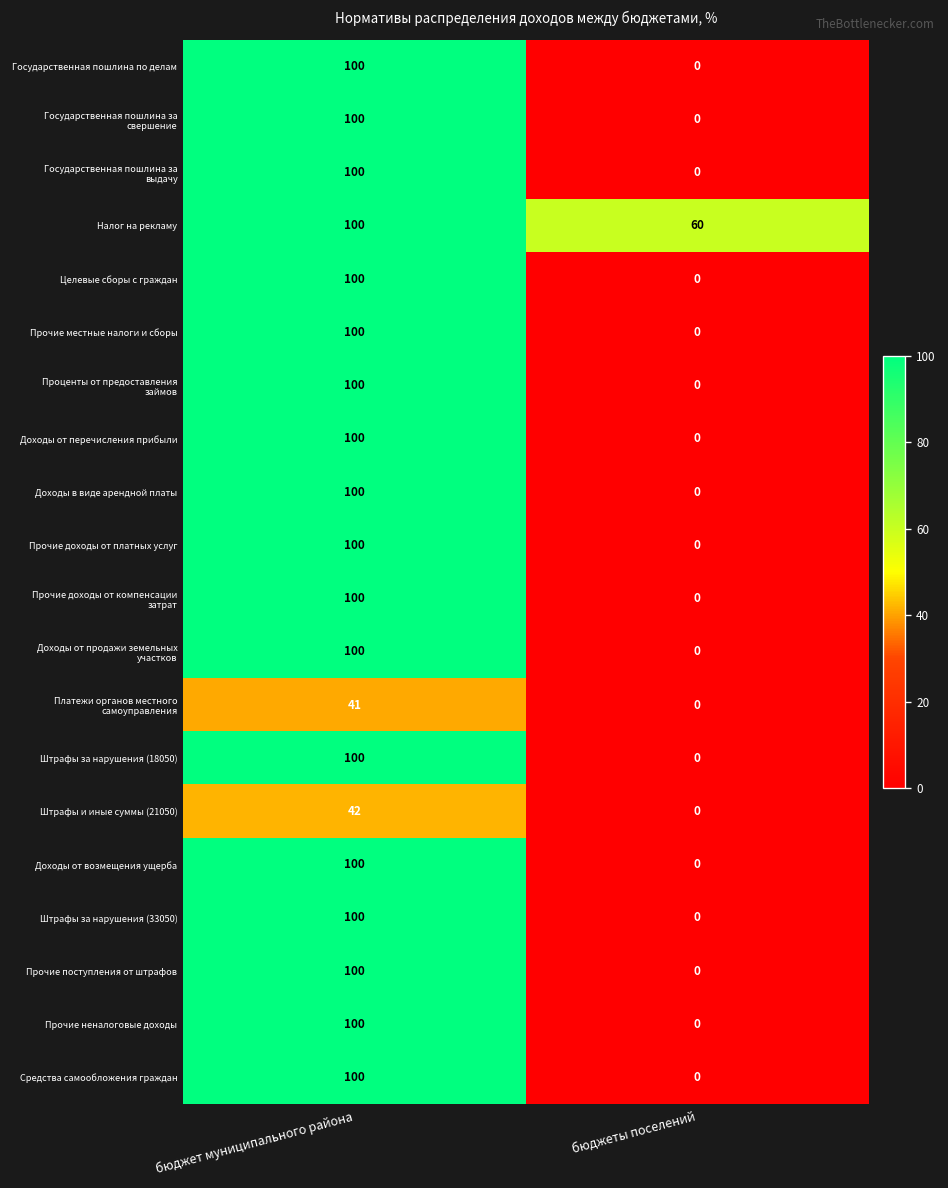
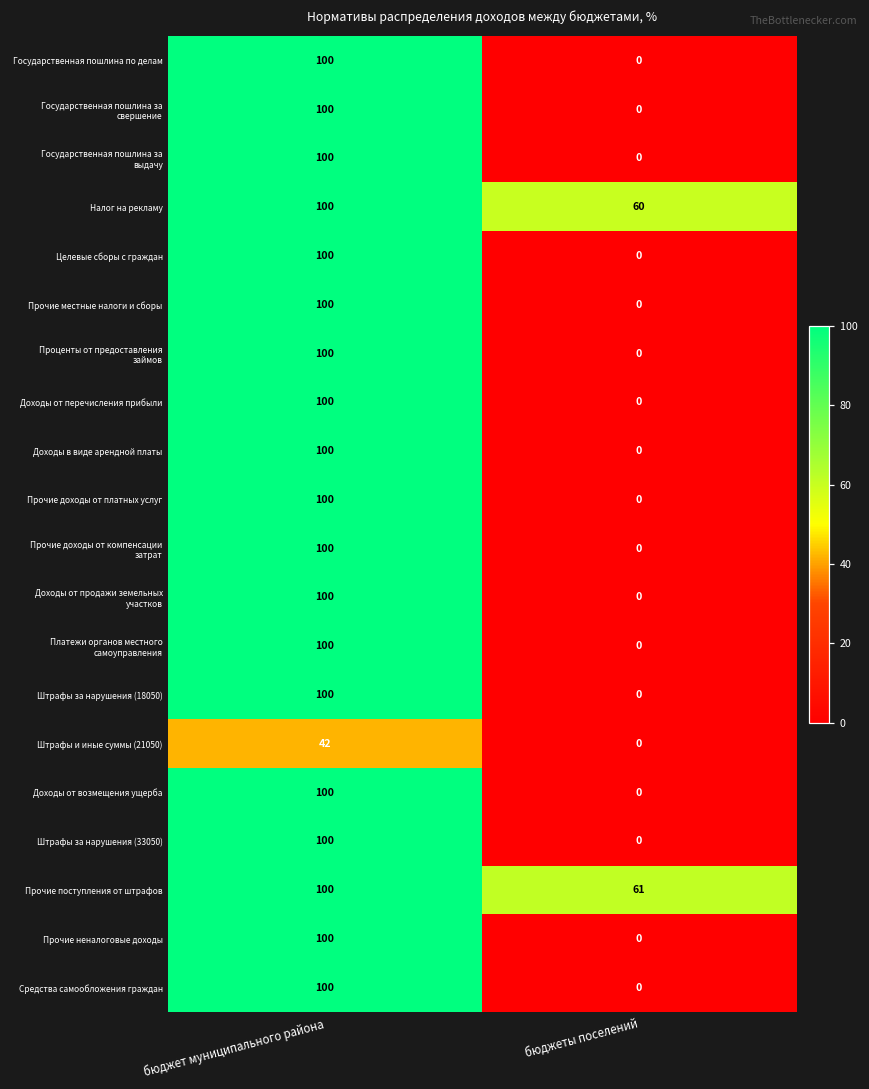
  {
    "Государственная пошлина по делам": {
      "бюджет муниципального района": 100,
      "бюджеты поселений": 0
    },
    "Государственная пошлина за свершение": {
      "бюджет муниципального района": 100,
      "бюджеты поселений": 0
    },
    "Государственная пошлина за выдачу": {
      "бюджет муниципального района": 100,
      "бюджеты поселений": 0
    },
    "Налог на рекламу": {
      "бюджет муниципального района": 100,
      "бюджеты поселений": 60
    },
    "Целевые сборы с граждан": {
      "бюджет муниципального района": 100,
      "бюджеты поселений": 0
    },
    "Прочие местные налоги и сборы": {
      "бюджет муниципального района": 100,
      "бюджеты поселений": 0
    },
    "Проценты от предоставления займов": {
      "бюджет муниципального района": 100,
      "бюджеты поселений": 0
    },
    "Доходы от перечисления прибыли": {
      "бюджет муниципального района": 100,
      "бюджеты поселений": 0
    },
    "Доходы в виде арендной платы": {
      "бюджет муниципального района": 100,
      "бюджеты поселений": 0
    },
    "Прочие доходы от платных услуг": {
      "бюджет муниципального района": 100,
      "бюджеты поселений": 0
    },
    "Прочие доходы от компенсации затрат": {
      "бюджет муниципального района": 100,
      "бюджеты поселений": 0
    },
    "Доходы от продажи земельных участков": {
      "бюджет муниципального района": 100,
      "бюджеты поселений": 0
    },
    "Платежи органов местного самоуправления": {
-     "бюджет муниципального района": 41,
+     "бюджет муниципального района": 100,
      "бюджеты поселений": 0
    },
    "Штрафы за нарушения (18050)": {
      "бюджет муниципального района": 100,
      "бюджеты поселений": 0
    },
    "Штрафы и иные суммы (21050)": {
      "бюджет муниципального района": 42,
      "бюджеты поселений": 0
    },
    "Доходы от возмещения ущерба": {
      "бюджет муниципального района": 100,
      "бюджеты поселений": 0
    },
    "Штрафы за нарушения (33050)": {
      "бюджет муниципального района": 100,
      "бюджеты поселений": 0
    },
    "Прочие поступления от штрафов": {
      "бюджет муниципального района": 100,
-     "бюджеты поселений": 0
+     "бюджеты поселений": 61
    },
    "Прочие неналоговые доходы": {
      "бюджет муниципального района": 100,
      "бюджеты поселений": 0
    },
    "Средства самообложения граждан": {
      "бюджет муниципального района": 100,
      "бюджеты поселений": 0
    }
  }
